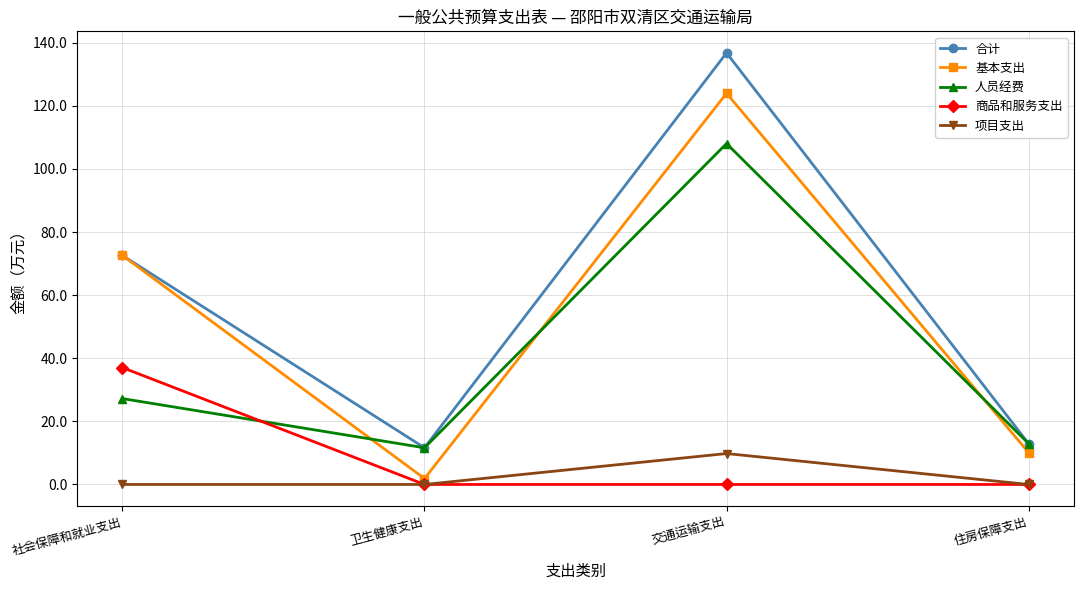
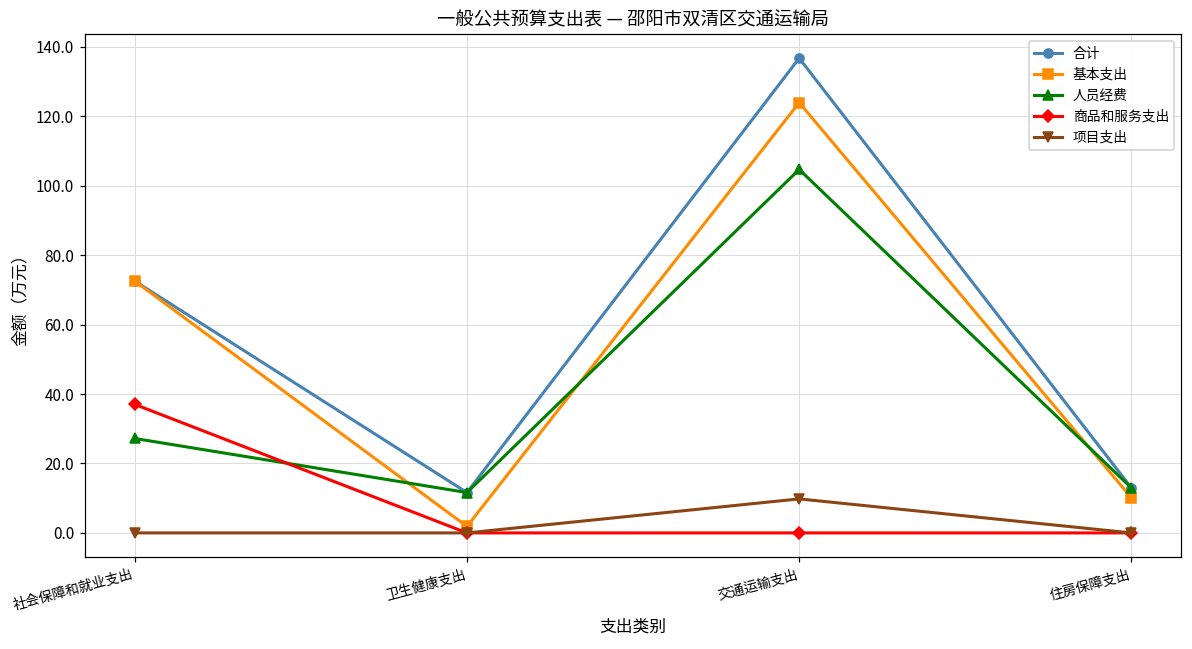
  {
    "合计": {
      "交通运输支出": 137
    },
    "基本支出": {
      "卫生健康支出": 2,
      "交通运输支出": 124,
      "住房保障支出": 10
    },
    "人员经费": {
      "社会保障和就业支出": 27,
-     "交通运输支出": 108
+     "交通运输支出": 105
    },
    "商品和服务支出": {
      "社会保障和就业支出": 37,
      "交通运输支出": 0
    },
    "项目支出": {
      "社会保障和就业支出": 0,
      "交通运输支出": 10
    }
  }
